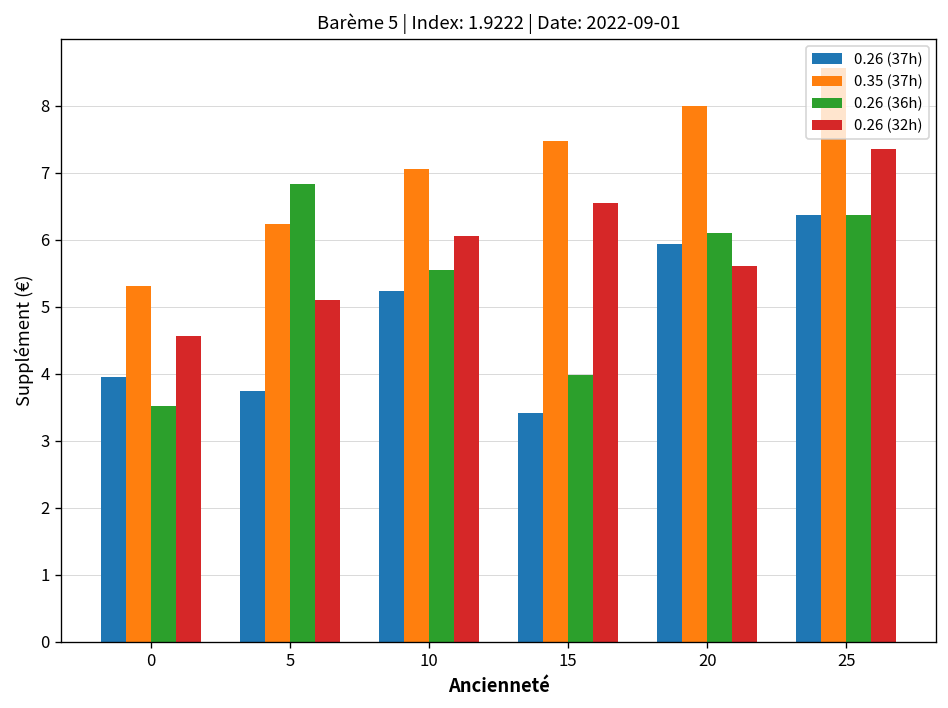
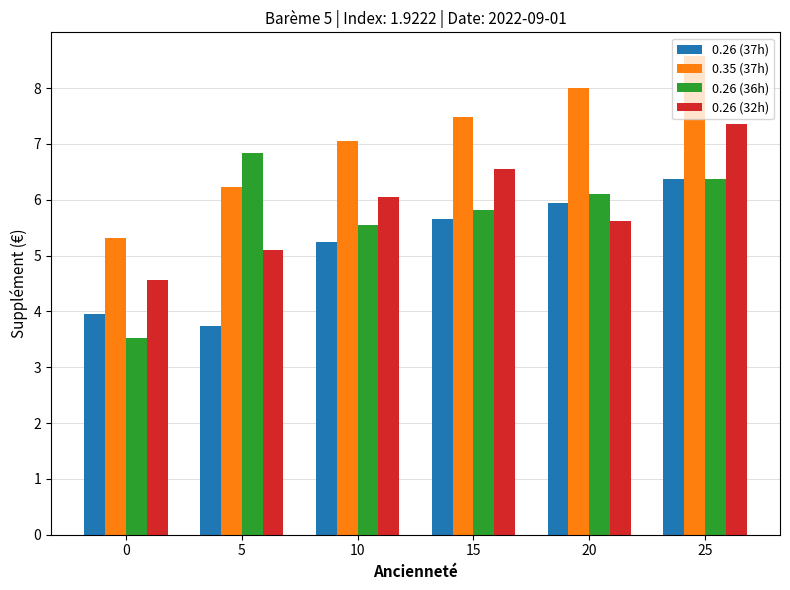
  {
    "0.26 (37h)": {
      "0": 3.9,
      "5": 3.7,
      "10": 5.2,
-     "15": 3.4,
+     "15": 5.7,
      "20": 5.9,
      "25": 6.4
    },
    "0.35 (37h)": {
      "0": 5.3,
      "5": 6.2,
      "10": 7.1,
      "15": 7.5,
      "20": 8.0
    },
    "0.26 (36h)": {
      "0": 3.5,
      "5": 6.8,
      "10": 5.5,
-     "15": 4.0,
+     "15": 5.8,
      "20": 6.1,
      "25": 6.4
    },
    "0.26 (32h)": {
      "0": 4.6,
      "5": 5.1,
      "10": 6.1,
      "15": 6.5,
      "20": 5.6,
      "25": 7.4
    }
  }
